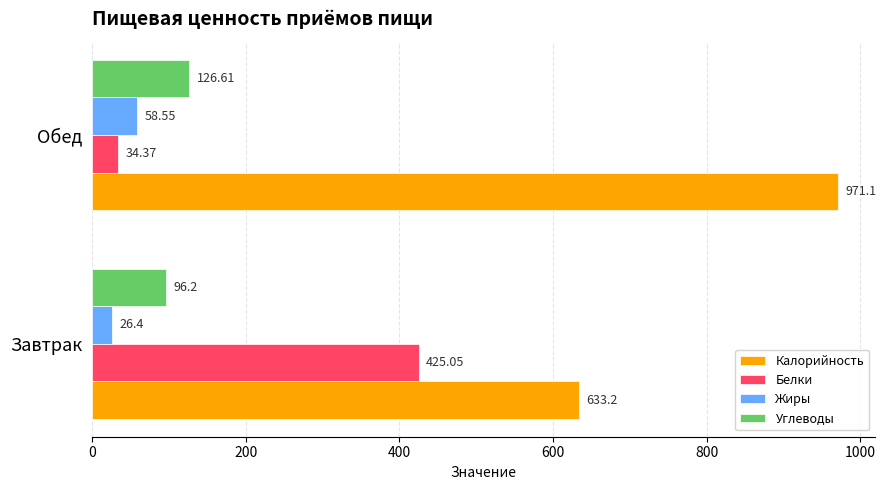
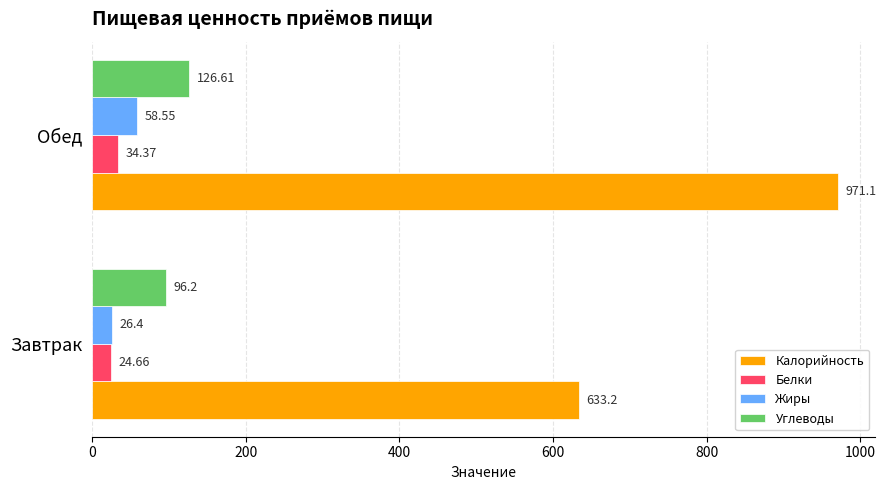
  {
    "Калорийность": {
      "Обед": 971.1,
      "Завтрак": 633.2
    },
    "Белки": {
      "Обед": 34.37,
-     "Завтрак": 425.05
+     "Завтрак": 24.66
    },
    "Жиры": {
      "Обед": 58.55,
      "Завтрак": 26.4
    },
    "Углеводы": {
      "Обед": 126.61,
      "Завтрак": 96.2
    }
  }
